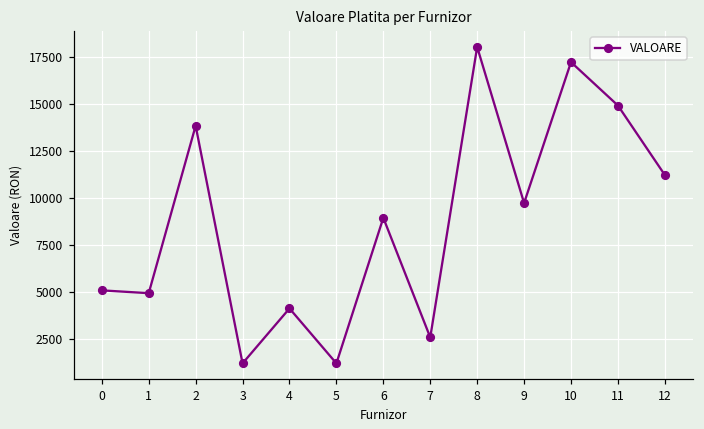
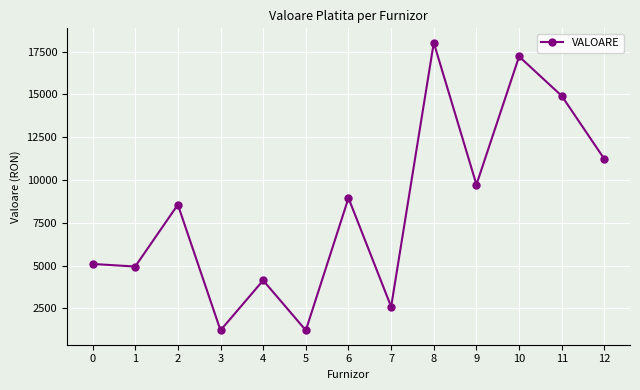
  {
    "0": 5100,
    "1": 4900,
-   "2": 13800,
+   "2": 8600,
    "3": 1200,
    "4": 4100,
    "5": 1200,
    "6": 8900,
    "7": 2600,
    "8": 18000,
    "9": 9700,
    "10": 17200,
    "11": 14900,
    "12": 11200
  }
